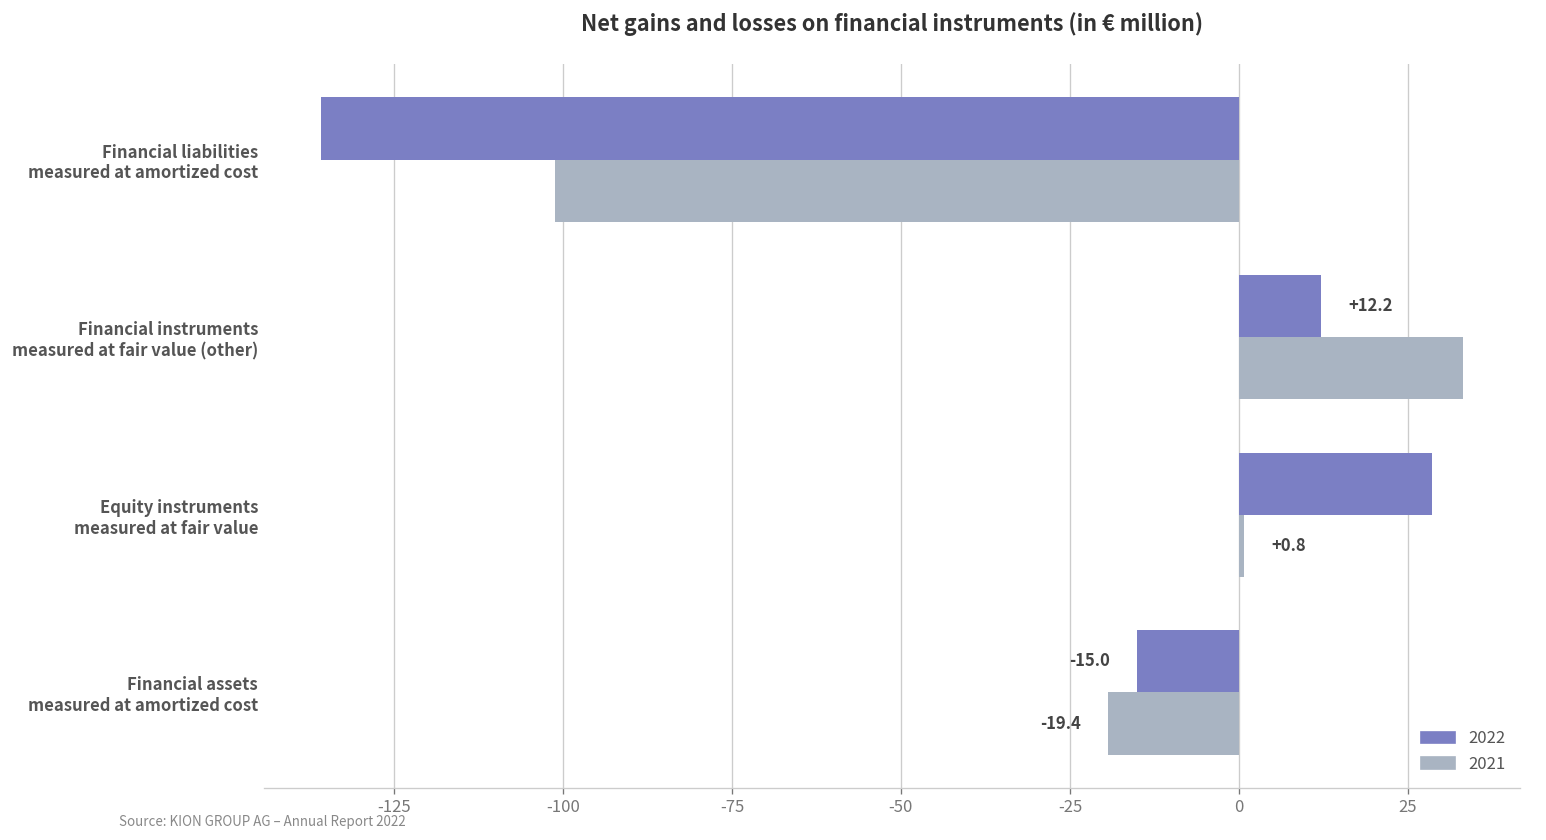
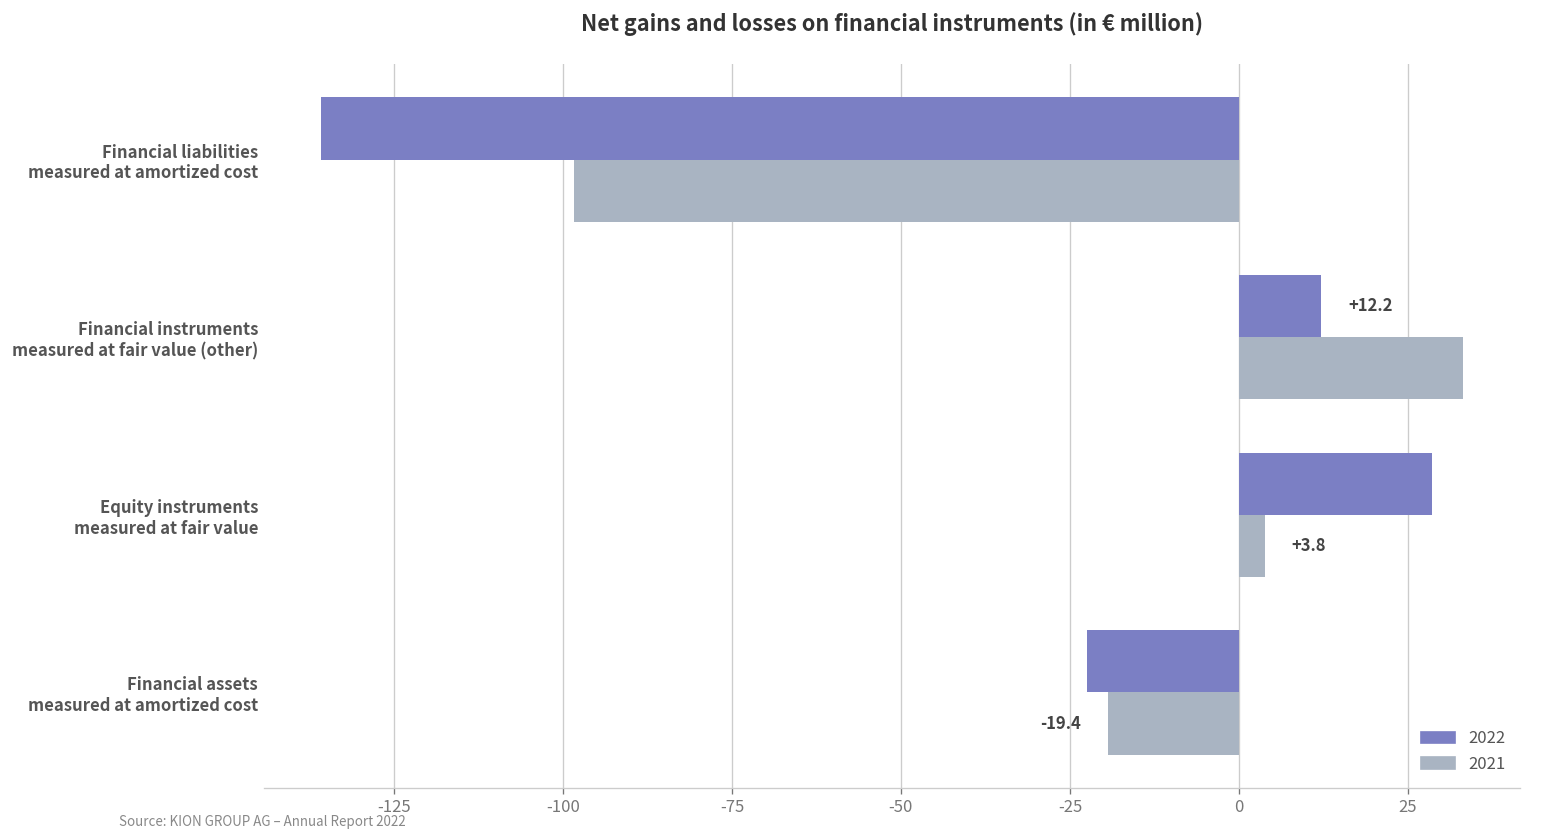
  {
    "2022": {
      "Financial liabilities measured at amortized cost": "-136",
      "Equity instruments measured at fair value": "29",
-     "Financial assets measured at amortized cost": "-15"
+     "Financial assets measured at amortized cost": "-23"
    },
    "2021": {
-     "Financial liabilities measured at amortized cost": "-101",
-     "Equity instruments measured at fair value": "+0.8",
+     "Financial liabilities measured at amortized cost": "-98",
+     "Equity instruments measured at fair value": "+3.8",
      "Financial assets measured at amortized cost": "-19.4"
    }
  }
